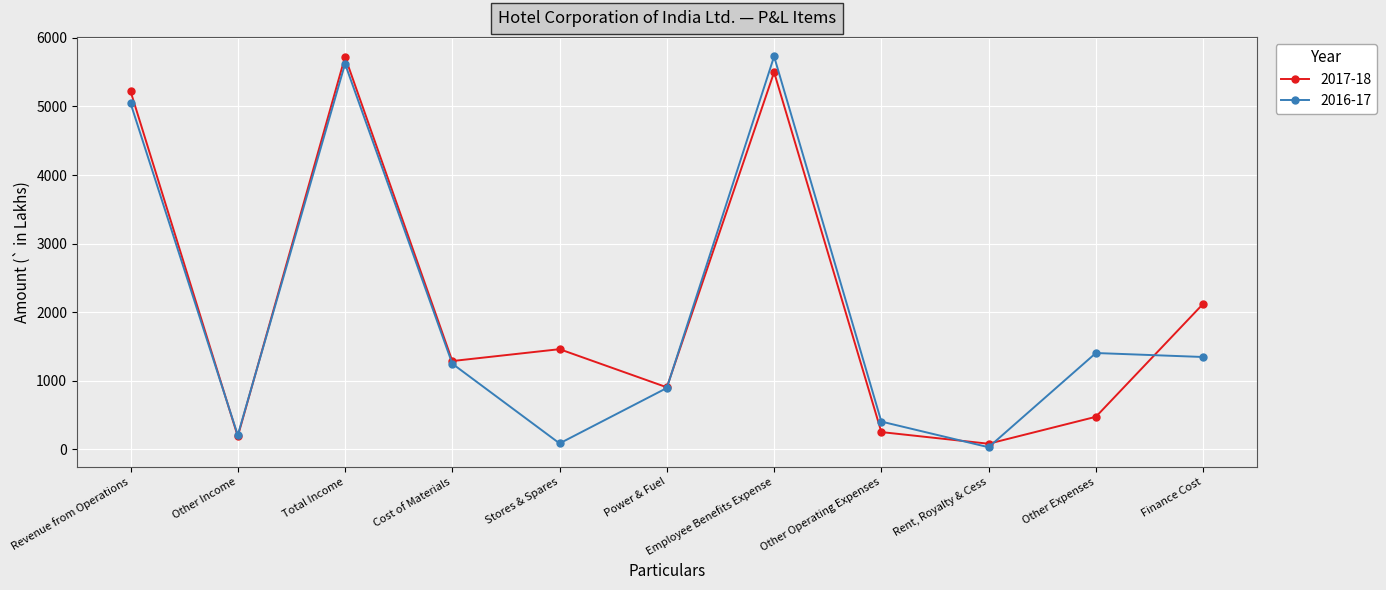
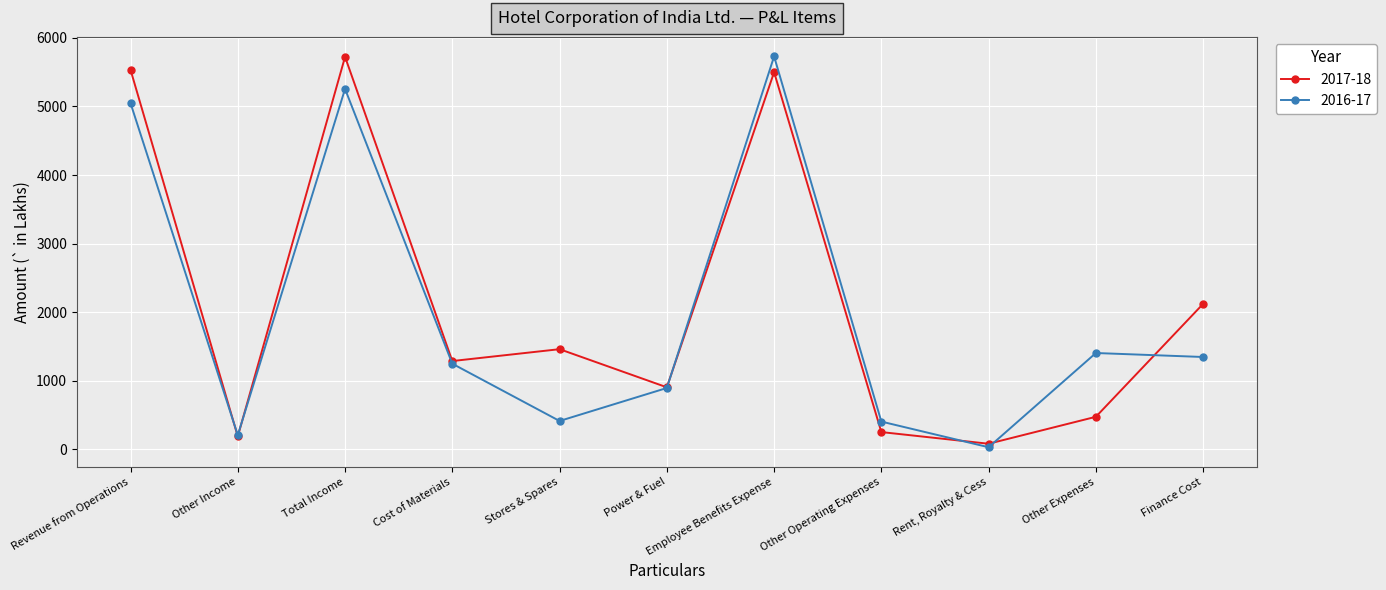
  {
    "2017-18": {
-     "Revenue from Operations": 5200,
+     "Revenue from Operations": 5500,
      "Total Income": 5700,
      "Cost of Materials": 1300,
      "Stores & Spares": 1500,
      "Employee Benefits Expense": 5500,
      "Other Operating Expenses": 300,
      "Rent, Royalty & Cess": 100,
      "Other Expenses": 500,
      "Finance Cost": 2100
    },
    "2016-17": {
      "Revenue from Operations": 5000,
-     "Total Income": 5600,
+     "Total Income": 5300,
      "Cost of Materials": 1200,
-     "Stores & Spares": 100,
+     "Stores & Spares": 400,
      "Employee Benefits Expense": 5700,
      "Other Operating Expenses": 400,
      "Rent, Royalty & Cess": 0,
      "Other Expenses": 1400,
      "Finance Cost": 1300
    }
  }
